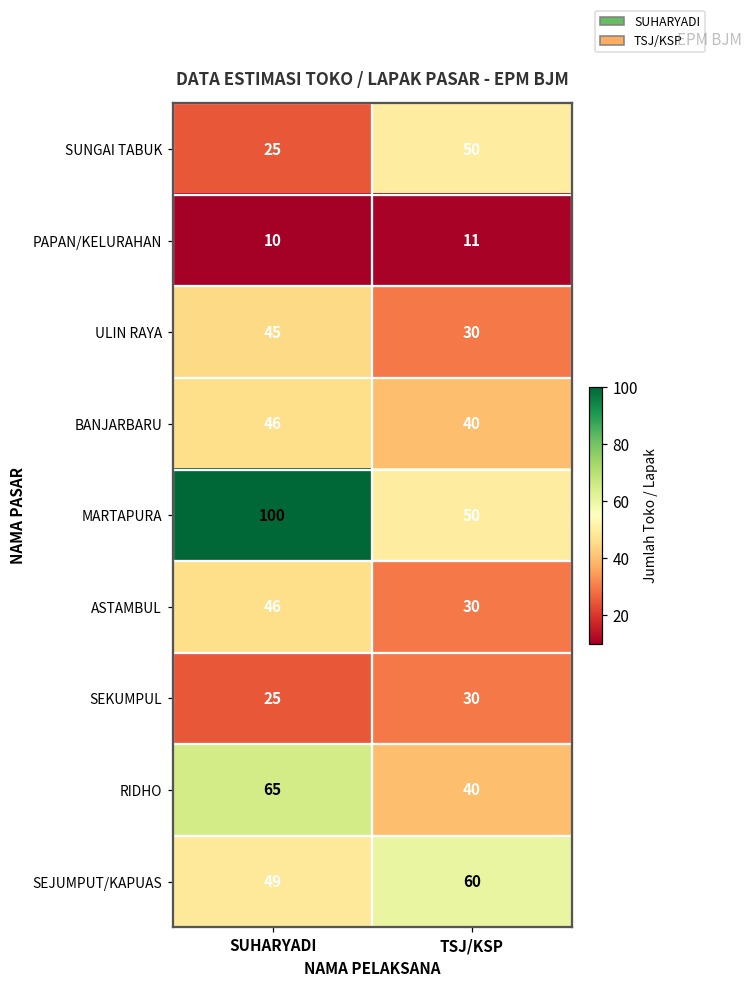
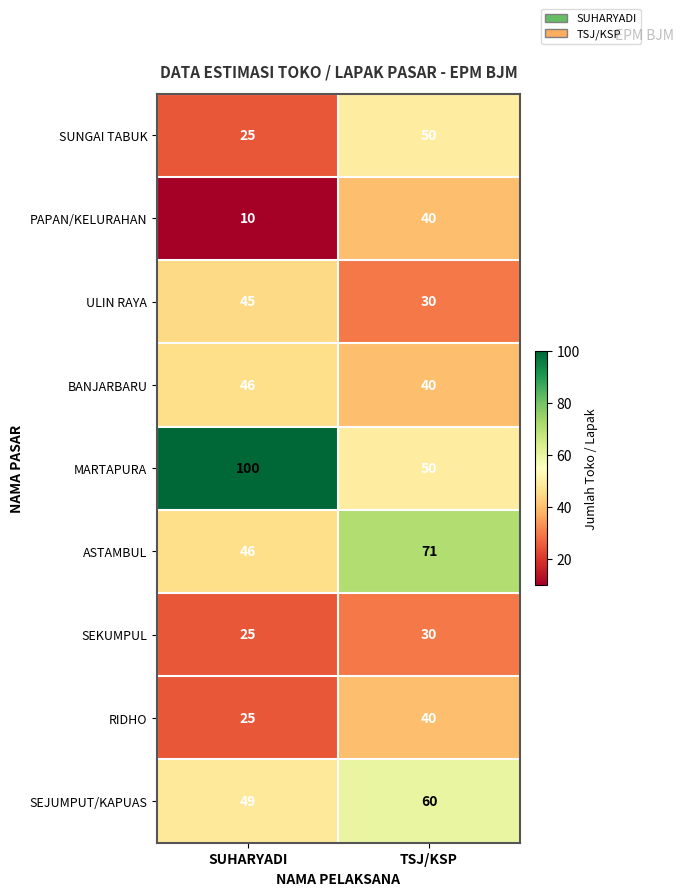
  {
    "SUNGAI TABUK": {
      "SUHARYADI": 25,
      "TSJ/KSP": 50
    },
    "PAPAN/KELURAHAN": {
      "SUHARYADI": 10,
-     "TSJ/KSP": 11
+     "TSJ/KSP": 40
    },
    "ULIN RAYA": {
      "SUHARYADI": 45,
      "TSJ/KSP": 30
    },
    "BANJARBARU": {
      "SUHARYADI": 46,
      "TSJ/KSP": 40
    },
    "MARTAPURA": {
      "SUHARYADI": 100,
      "TSJ/KSP": 50
    },
    "ASTAMBUL": {
      "SUHARYADI": 46,
-     "TSJ/KSP": 30
+     "TSJ/KSP": 71
    },
    "SEKUMPUL": {
      "SUHARYADI": 25,
      "TSJ/KSP": 30
    },
    "RIDHO": {
-     "SUHARYADI": 65,
+     "SUHARYADI": 25,
      "TSJ/KSP": 40
    },
    "SEJUMPUT/KAPUAS": {
      "SUHARYADI": 49,
      "TSJ/KSP": 60
    }
  }
